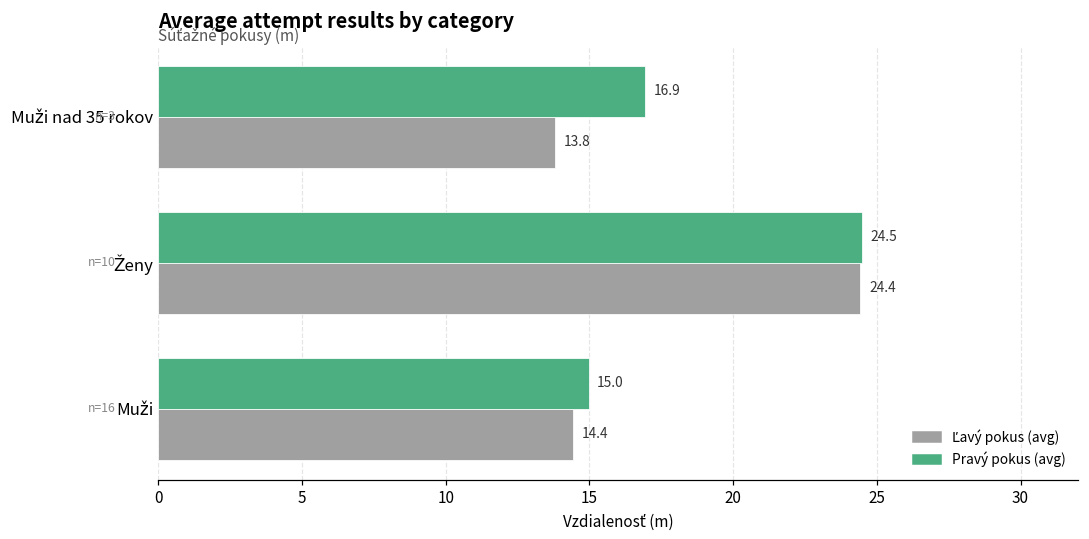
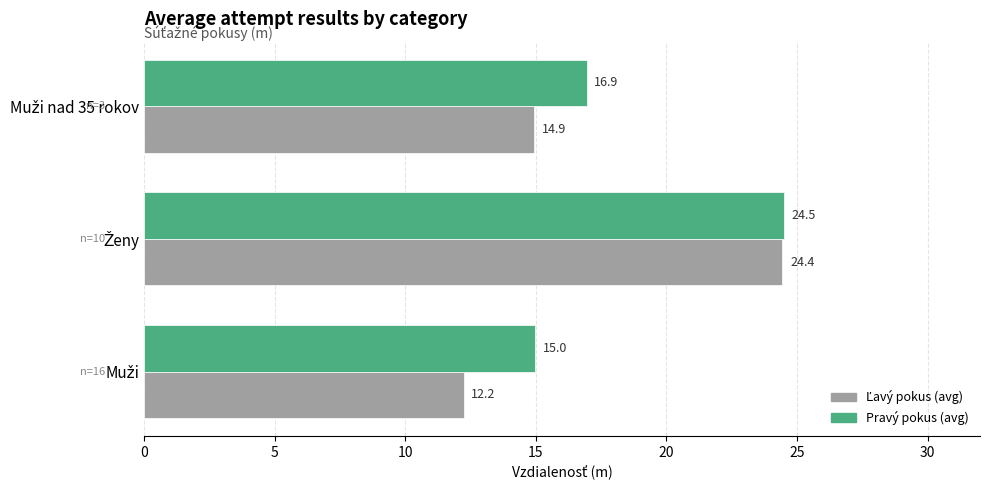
  {
    "Ľavý pokus (avg)": {
-     "Muži nad 35 rokov": 13.8,
+     "Muži nad 35 rokov": 14.9,
      "Ženy": 24.4,
-     "Muži": 14.4
+     "Muži": 12.2
    },
    "Pravý pokus (avg)": {
      "Muži nad 35 rokov": 16.9,
      "Ženy": 24.5,
      "Muži": 15.0
    }
  }
